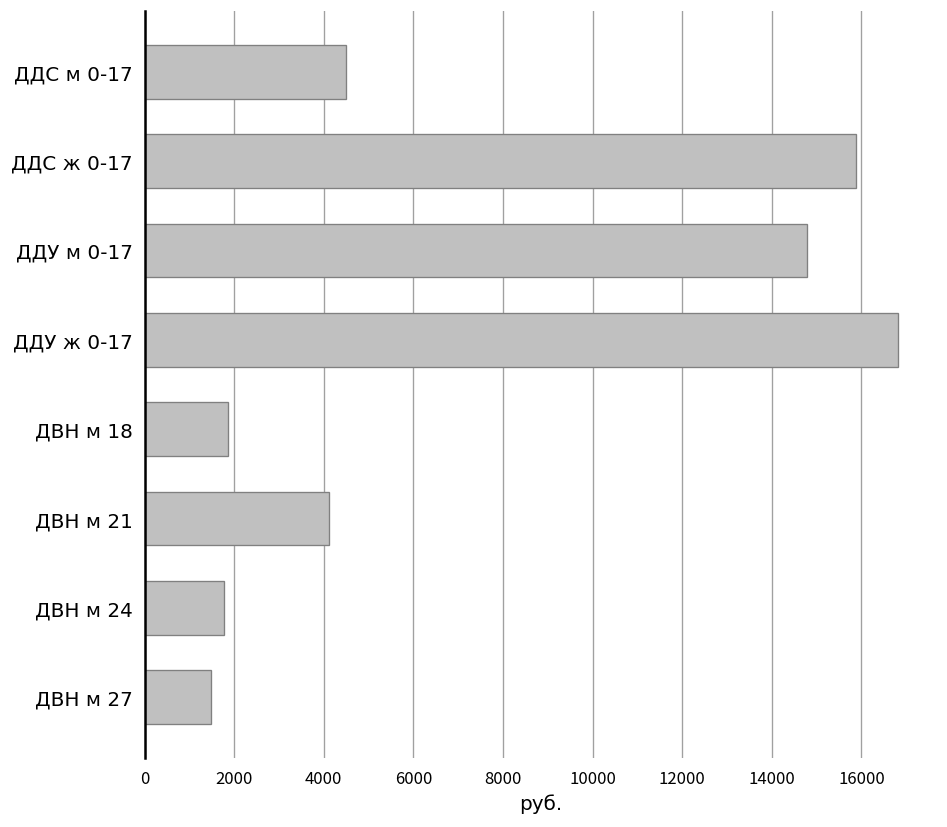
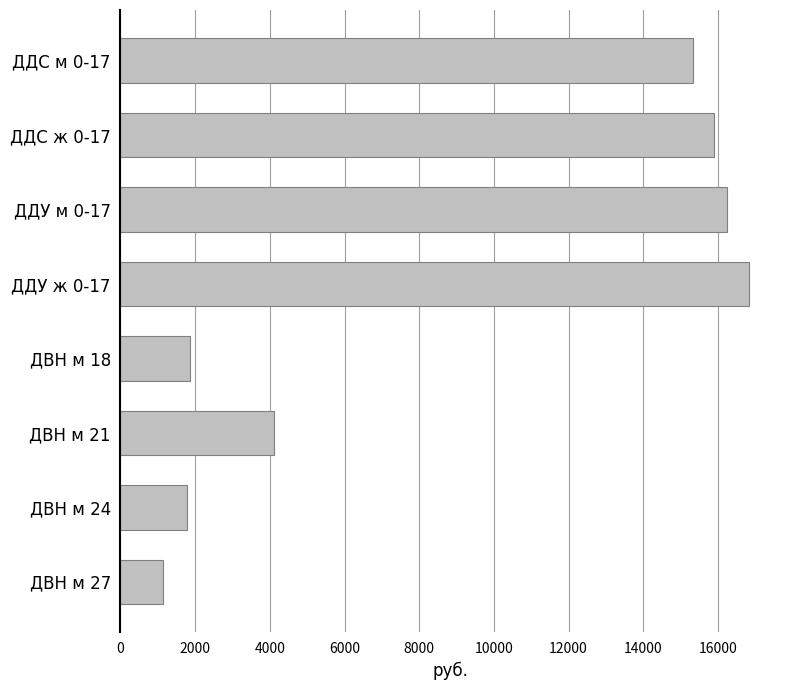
  {
-   "ДДС м 0-17": 4500,
+   "ДДС м 0-17": 15300,
    "ДДС ж 0-17": 15900,
-   "ДДУ м 0-17": 14800,
+   "ДДУ м 0-17": 16200,
    "ДДУ ж 0-17": 16800,
    "ДВН м 18": 1900,
    "ДВН м 21": 4100,
    "ДВН м 24": 1800,
-   "ДВН м 27": 1500
+   "ДВН м 27": 1100
  }
